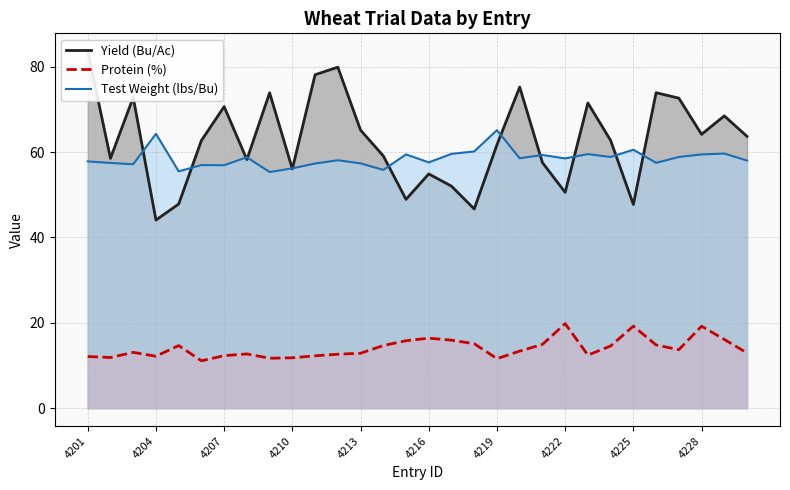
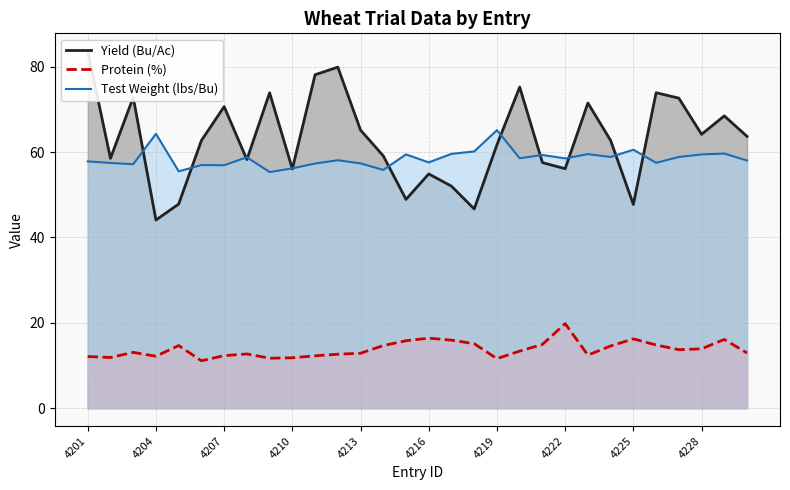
  {
    "Yield (Bu/Ac)": {
      "4204": 44,
      "4207": 71,
      "4213": 65,
      "4216": 55,
      "4219": 62,
-     "4222": 51,
+     "4222": 56,
      "4225": 48,
      "4228": 64
    },
    "Protein (%)": {
      "4201": 12,
      "4204": 12,
      "4207": 12,
      "4210": 12,
      "4213": 13,
      "4216": 16,
      "4219": 12,
      "4222": 20,
-     "4225": 19,
-     "4228": 19
+     "4225": 16,
+     "4228": 14
    },
    "Test Weight (lbs/Bu)": {
      "4201": 58,
      "4204": 64,
      "4207": 57,
      "4213": 57,
      "4216": 58,
      "4219": 65,
      "4222": 59,
      "4225": 61,
      "4228": 59
    }
  }
